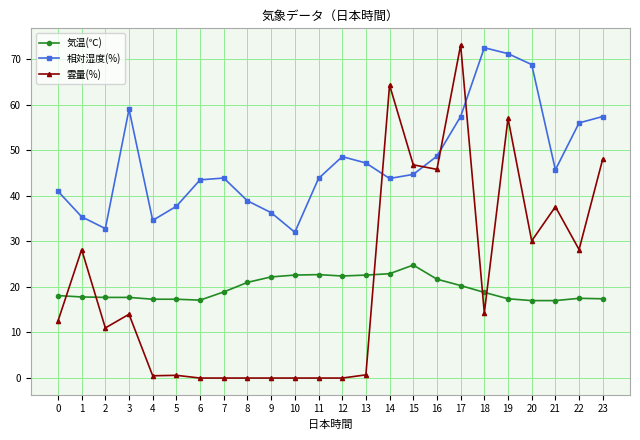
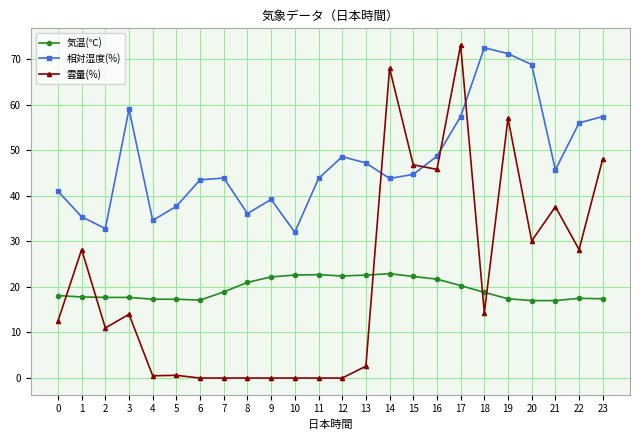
  {
    "気温(℃)": {
      "0": 18,
      "1": 18,
      "2": 18,
      "3": 18,
      "4": 17,
      "5": 17,
      "6": 17,
      "7": 19,
      "8": 21,
      "9": 22,
      "10": 23,
      "11": 23,
      "12": 22,
      "13": 23,
      "14": 23,
-     "15": 25,
+     "15": 22,
      "16": 22,
      "17": 20,
      "18": 19,
      "19": 17,
      "20": 17,
      "21": 17,
      "22": 18,
      "23": 17
    },
    "相対湿度(%)": {
      "0": 41,
      "1": 35,
      "2": 33,
      "3": 59,
      "4": 35,
      "5": 38,
      "6": 44,
      "7": 44,
-     "8": 39,
-     "9": 36,
+     "8": 36,
+     "9": 39,
      "10": 32,
      "11": 44,
      "12": 49,
      "13": 47,
      "14": 44,
      "15": 45,
      "16": 49,
      "17": 57,
      "18": 73,
      "19": 71,
      "20": 69,
      "21": 46,
      "22": 56,
      "23": 57
    },
    "雲量(%)": {
      "0": 13,
      "1": 28,
      "2": 11,
      "3": 14,
      "4": 1,
      "5": 1,
      "6": 0,
      "7": 0,
      "8": 0,
      "9": 0,
      "10": 0,
      "11": 0,
      "12": 0,
-     "13": 1,
-     "14": 64,
+     "13": 3,
+     "14": 68,
      "15": 47,
      "16": 46,
      "17": 73,
      "18": 14,
      "19": 57,
      "20": 30,
      "21": 38,
      "22": 28,
      "23": 48
    }
  }
